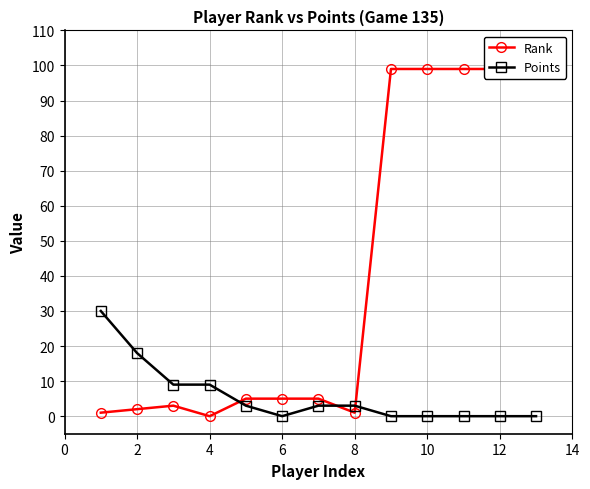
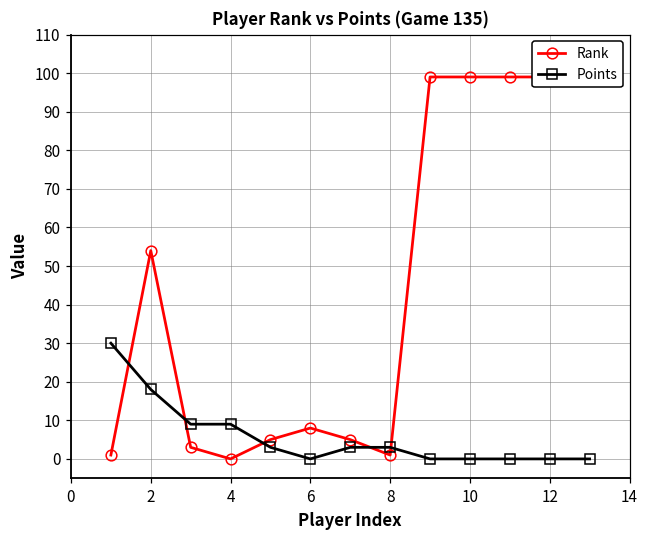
  {
    "Rank": {
-     "2": 2,
+     "2": 54,
      "4": 0,
-     "6": 5,
+     "6": 8,
      "8": 1,
      "10": 99
    },
    "Points": {
      "2": 18,
      "4": 9,
      "6": 0,
      "8": 3,
      "10": 0,
      "12": 0
    }
  }
